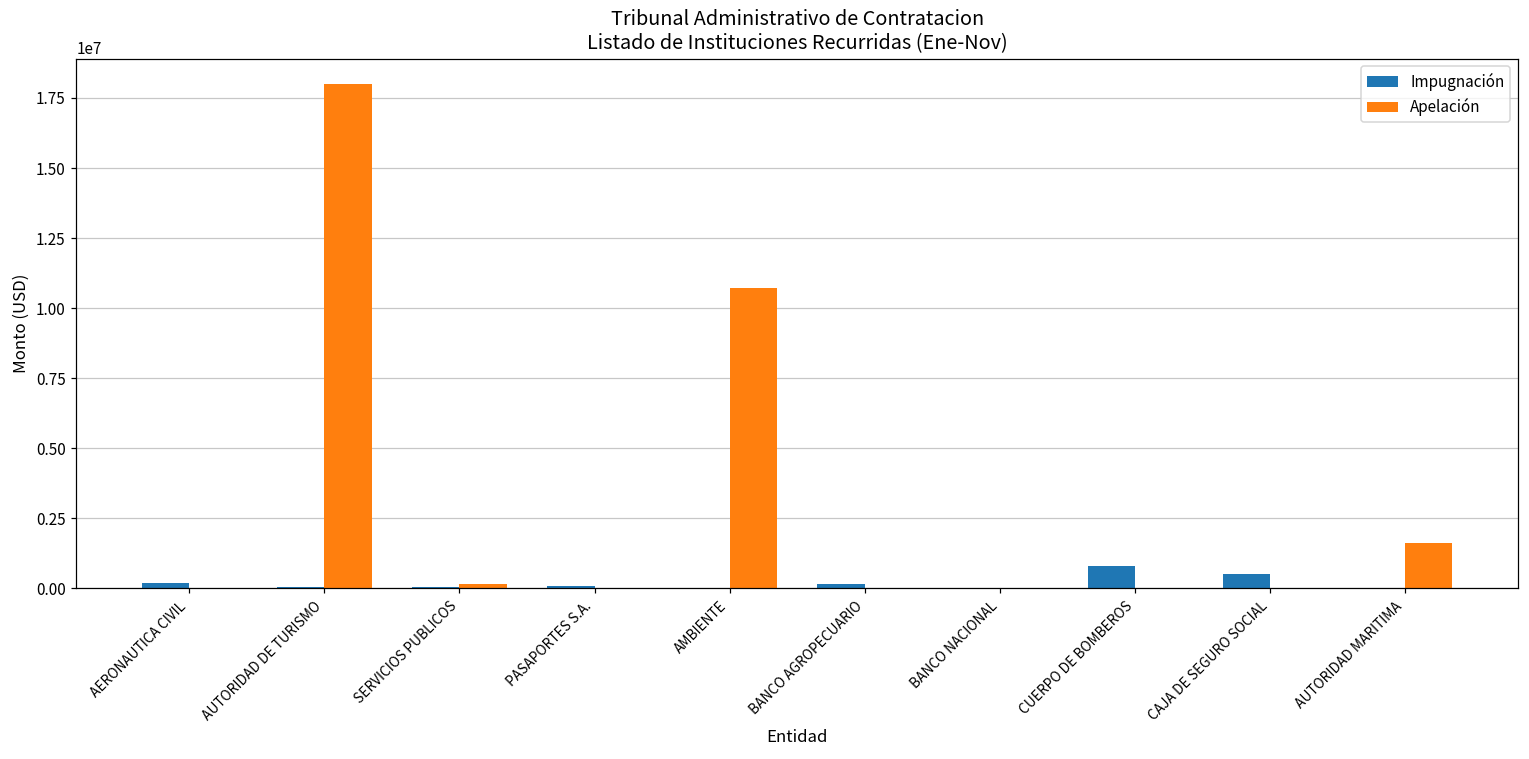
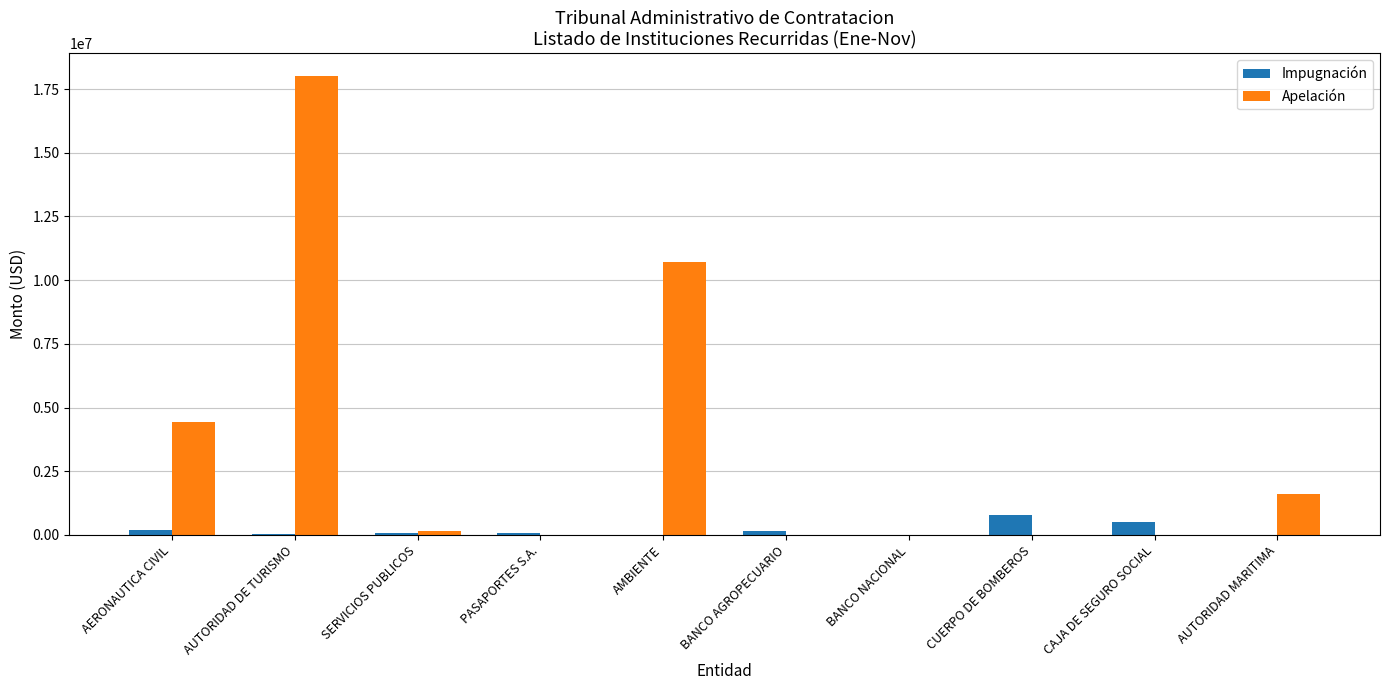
  {
    "Impugnación": {
      "AERONAUTICA CIVIL": 200000,
      "BANCO AGROPECUARIO": 200000,
      "CUERPO DE BOMBEROS": 800000,
      "CAJA DE SEGURO SOCIAL": 500000
    },
    "Apelación": {
-     "AERONAUTICA CIVIL": 0,
+     "AERONAUTICA CIVIL": 4400000,
      "AUTORIDAD DE TURISMO": 18000000,
      "SERVICIOS PUBLICOS": 200000,
      "AMBIENTE": 10700000,
      "BANCO AGROPECUARIO": 0,
      "BANCO NACIONAL": 0,
      "CUERPO DE BOMBEROS": 0,
      "CAJA DE SEGURO SOCIAL": 0,
      "AUTORIDAD MARITIMA": 1600000
    }
  }
